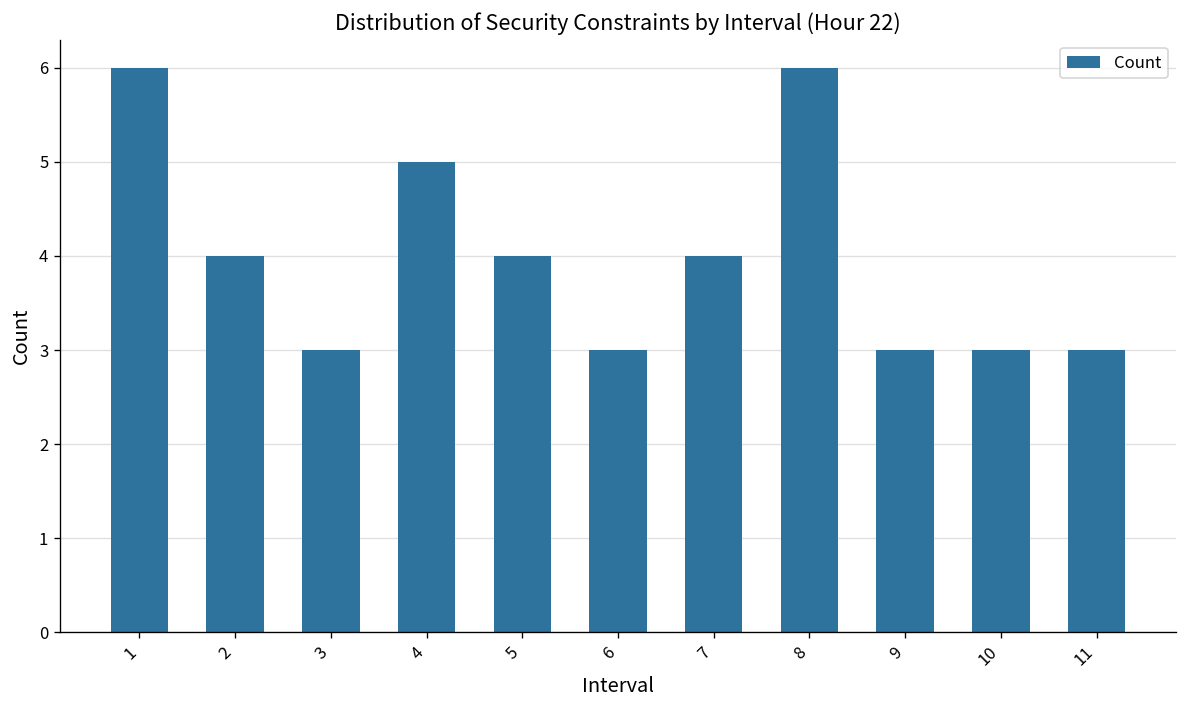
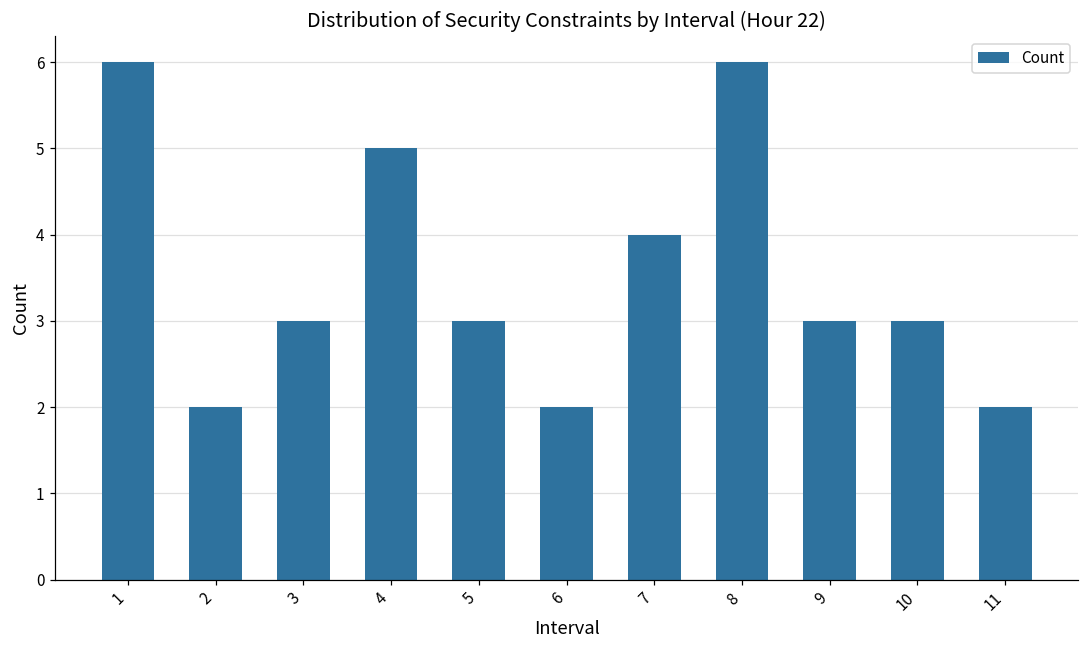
  {
    "1": 6,
-   "2": 4,
+   "2": 2,
    "3": 3,
    "4": 5,
-   "5": 4,
-   "6": 3,
+   "5": 3,
+   "6": 2,
    "7": 4,
    "8": 6,
    "9": 3,
    "10": 3,
-   "11": 3
+   "11": 2
  }
